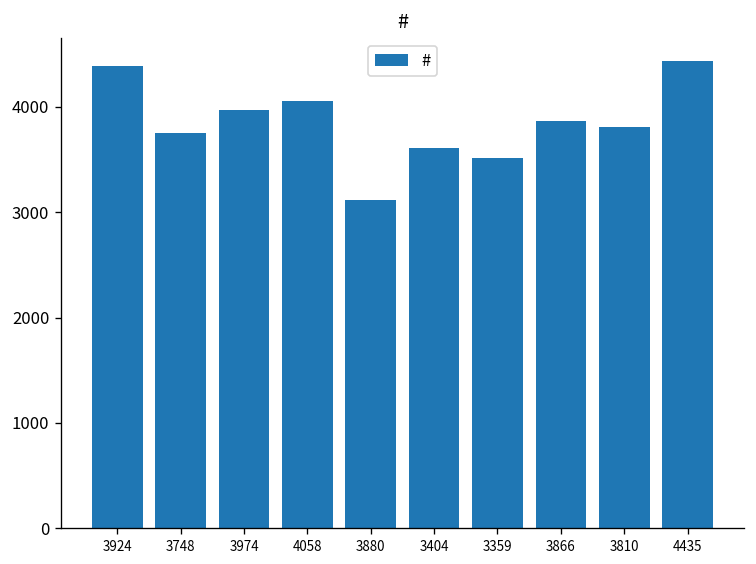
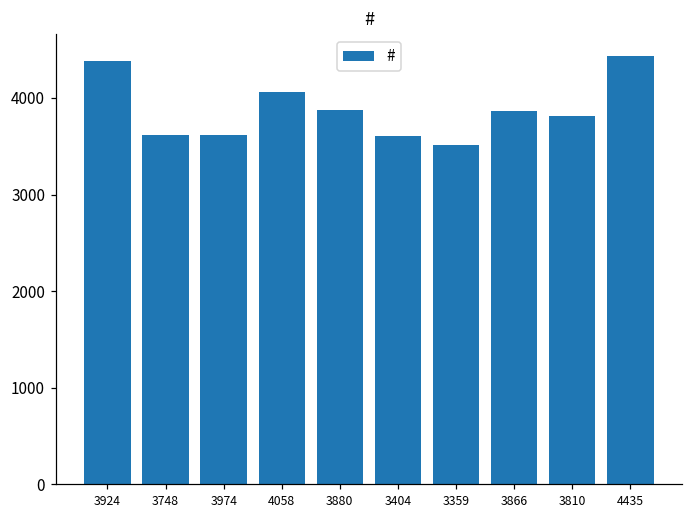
  {
    "3924": 4400,
-   "3748": 3700,
-   "3974": 4000,
+   "3748": 3600,
+   "3974": 3600,
    "4058": 4100,
-   "3880": 3100,
+   "3880": 3900,
    "3404": 3600,
    "3359": 3500,
    "3866": 3900,
    "3810": 3800,
    "4435": 4400
  }
